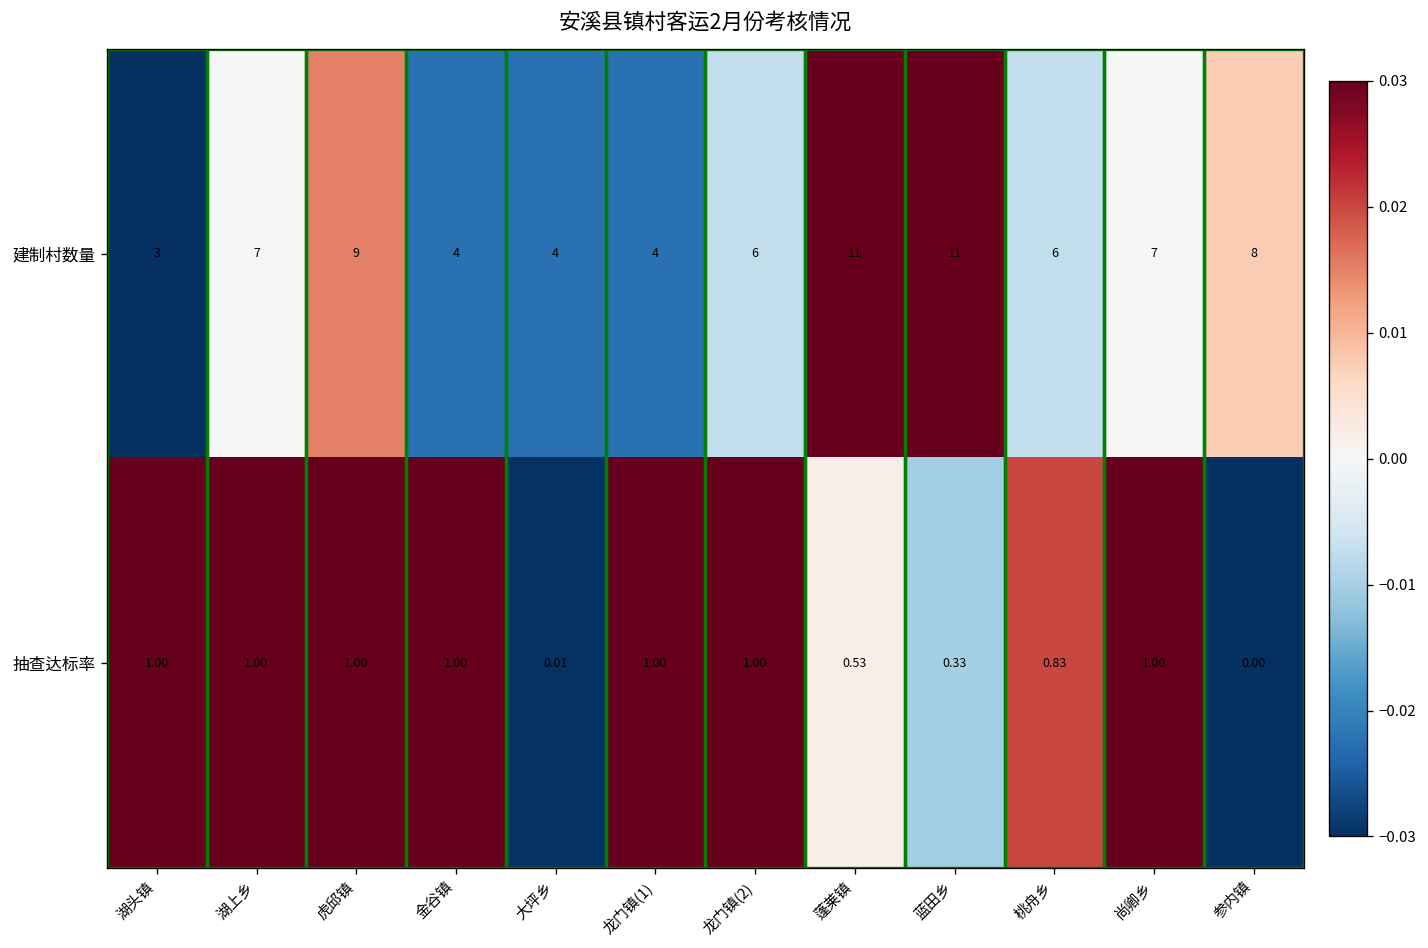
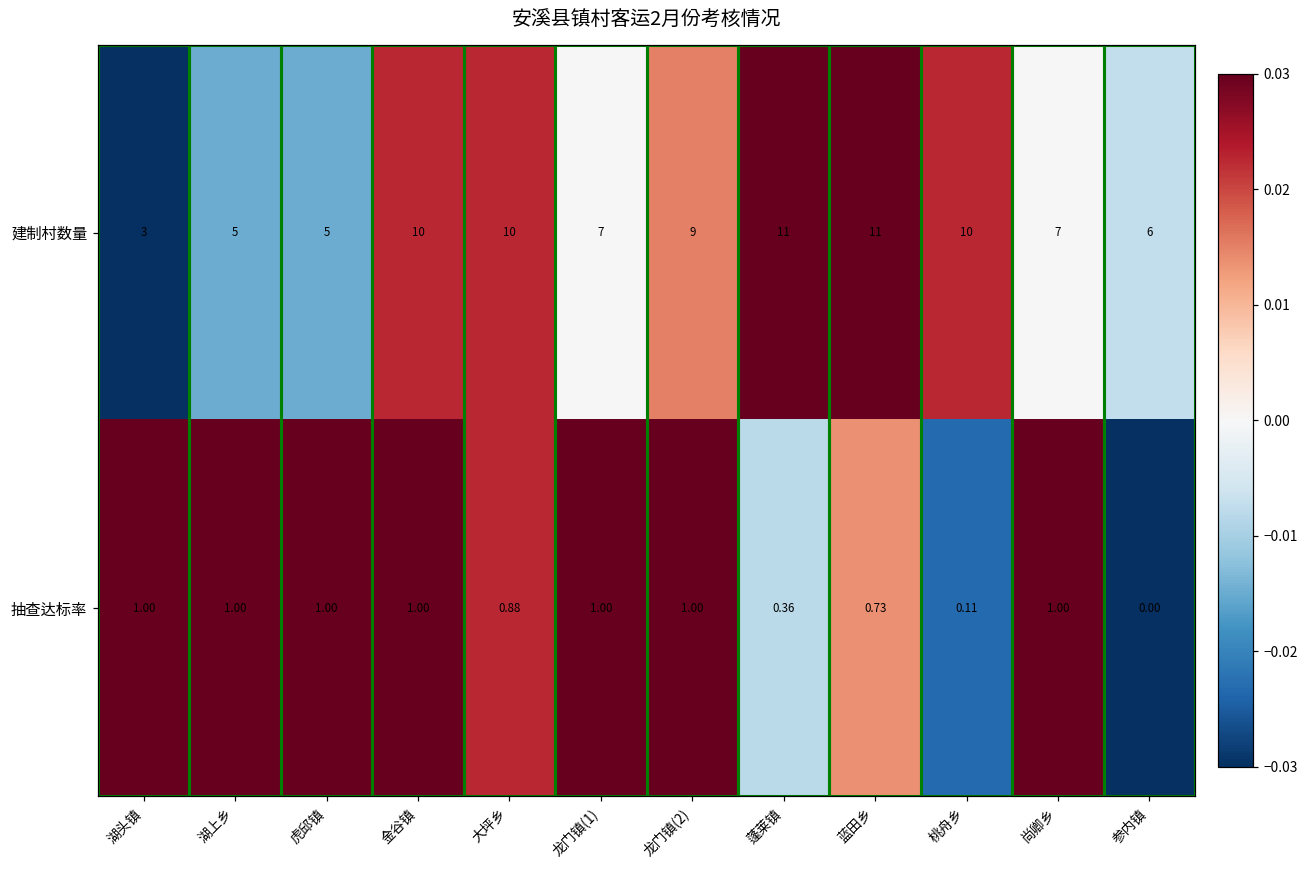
  {
    "建制村数量": {
      "湖头镇": 3,
-     "湖上乡": 7,
-     "虎邱镇": 9,
-     "金谷镇": 4,
-     "大坪乡": 4,
-     "龙门镇(1)": 4,
-     "龙门镇(2)": 6,
+     "湖上乡": 5,
+     "虎邱镇": 5,
+     "金谷镇": 10,
+     "大坪乡": 10,
+     "龙门镇(1)": 7,
+     "龙门镇(2)": 9,
      "蓬莱镇": 11,
      "蓝田乡": 11,
-     "桃舟乡": 6,
+     "桃舟乡": 10,
      "尚卿乡": 7,
-     "参内镇": 8
+     "参内镇": 6
    },
    "抽查达标率": {
      "湖头镇": 1.00,
      "湖上乡": 1.00,
      "虎邱镇": 1.00,
      "金谷镇": 1.00,
-     "大坪乡": 0.01,
+     "大坪乡": 0.88,
      "龙门镇(1)": 1.00,
      "龙门镇(2)": 1.00,
-     "蓬莱镇": 0.53,
-     "蓝田乡": 0.33,
-     "桃舟乡": 0.83,
+     "蓬莱镇": 0.36,
+     "蓝田乡": 0.73,
+     "桃舟乡": 0.11,
      "尚卿乡": 1.00,
      "参内镇": 0.00
    }
  }
